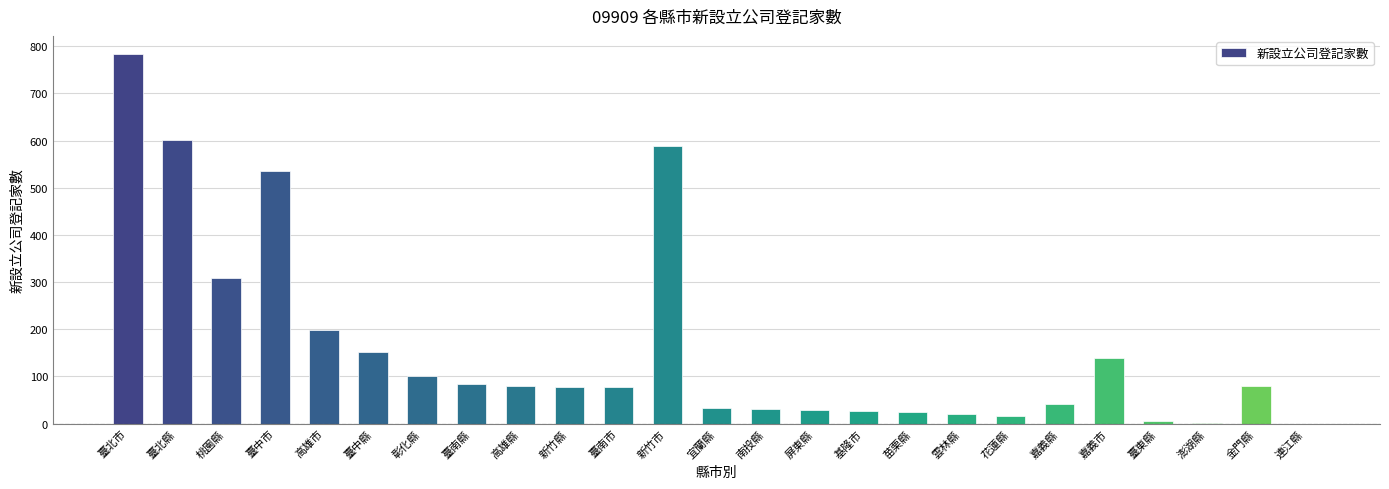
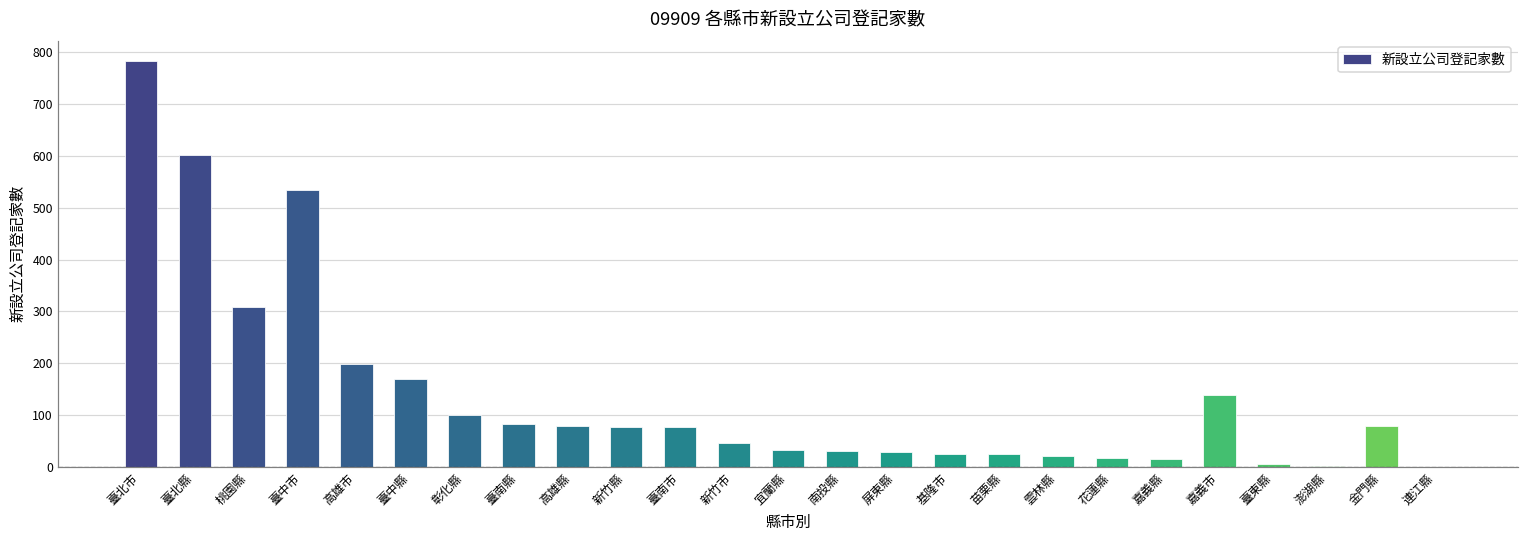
  {
    "臺北市": 780,
    "臺北縣": 600,
    "桃園縣": 310,
    "臺中市": 540,
    "高雄市": 200,
-   "臺中縣": 150,
+   "臺中縣": 170,
    "彰化縣": 100,
    "臺南縣": 80,
    "高雄縣": 80,
    "新竹縣": 80,
    "臺南市": 80,
-   "新竹市": 590,
+   "新竹市": 50,
    "宜蘭縣": 30,
    "南投縣": 30,
    "屏東縣": 30,
    "基隆市": 30,
    "苗栗縣": 30,
    "雲林縣": 20,
    "花蓮縣": 20,
-   "嘉義縣": 40,
+   "嘉義縣": 20,
    "嘉義市": 140,
    "臺東縣": 10,
    "金門縣": 80,
    "連江縣": 0
  }
